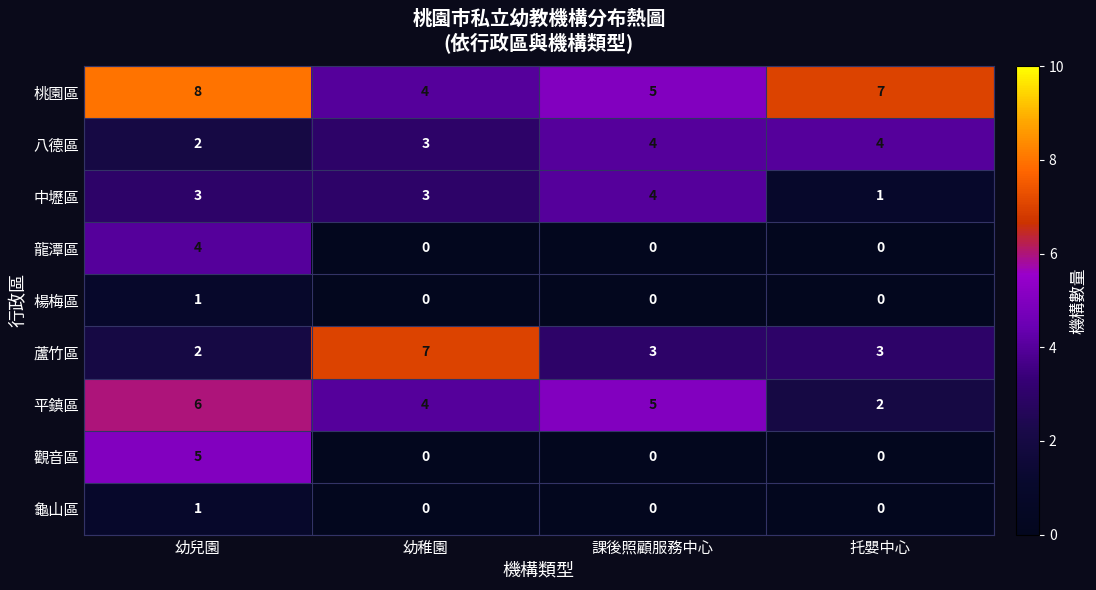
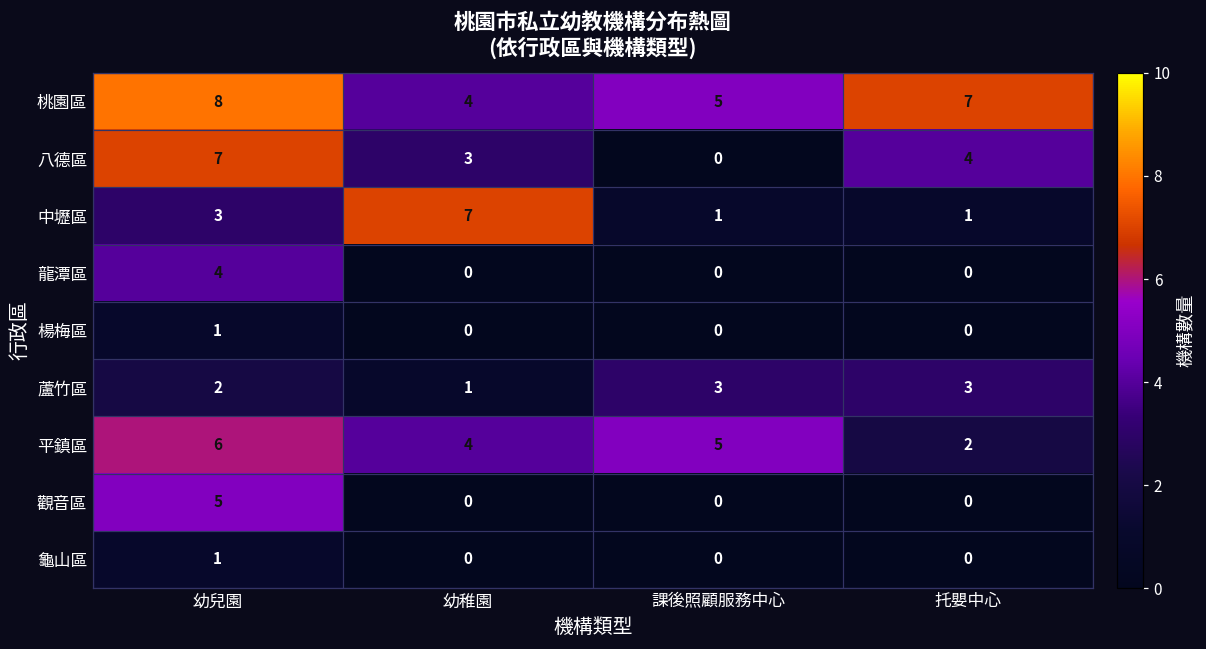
  {
    "桃園區": {
      "幼兒園": 8,
      "幼稚園": 4,
      "課後照顧服務中心": 5,
      "托嬰中心": 7
    },
    "八德區": {
-     "幼兒園": 2,
+     "幼兒園": 7,
      "幼稚園": 3,
-     "課後照顧服務中心": 4,
+     "課後照顧服務中心": 0,
      "托嬰中心": 4
    },
    "中壢區": {
      "幼兒園": 3,
-     "幼稚園": 3,
-     "課後照顧服務中心": 4,
+     "幼稚園": 7,
+     "課後照顧服務中心": 1,
      "托嬰中心": 1
    },
    "龍潭區": {
      "幼兒園": 4,
      "幼稚園": 0,
      "課後照顧服務中心": 0,
      "托嬰中心": 0
    },
    "楊梅區": {
      "幼兒園": 1,
      "幼稚園": 0,
      "課後照顧服務中心": 0,
      "托嬰中心": 0
    },
    "蘆竹區": {
      "幼兒園": 2,
-     "幼稚園": 7,
+     "幼稚園": 1,
      "課後照顧服務中心": 3,
      "托嬰中心": 3
    },
    "平鎮區": {
      "幼兒園": 6,
      "幼稚園": 4,
      "課後照顧服務中心": 5,
      "托嬰中心": 2
    },
    "觀音區": {
      "幼兒園": 5,
      "幼稚園": 0,
      "課後照顧服務中心": 0,
      "托嬰中心": 0
    },
    "龜山區": {
      "幼兒園": 1,
      "幼稚園": 0,
      "課後照顧服務中心": 0,
      "托嬰中心": 0
    }
  }
